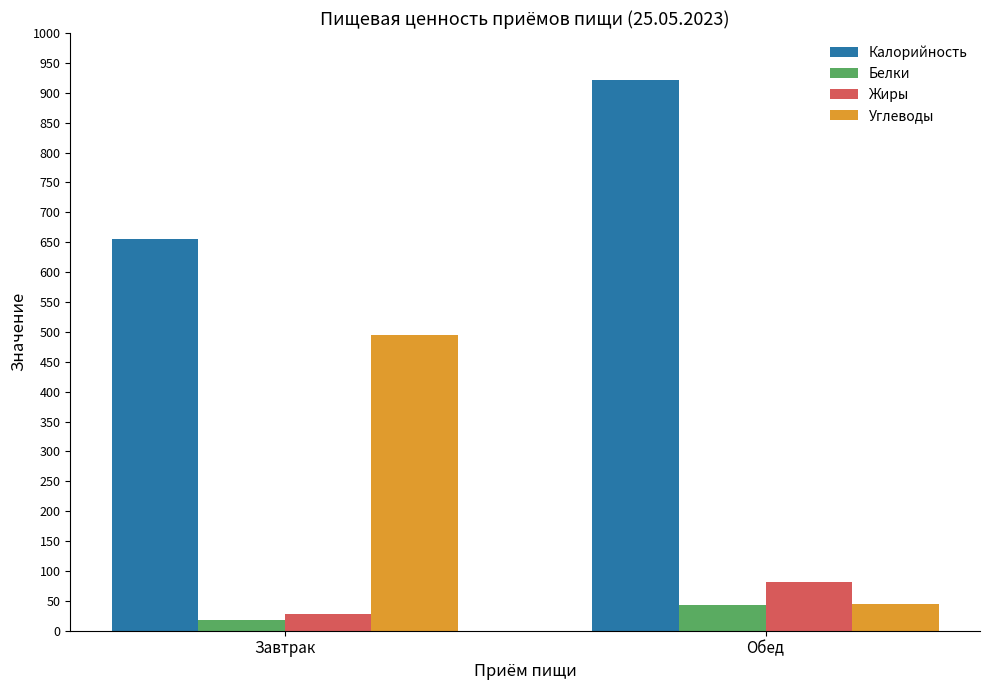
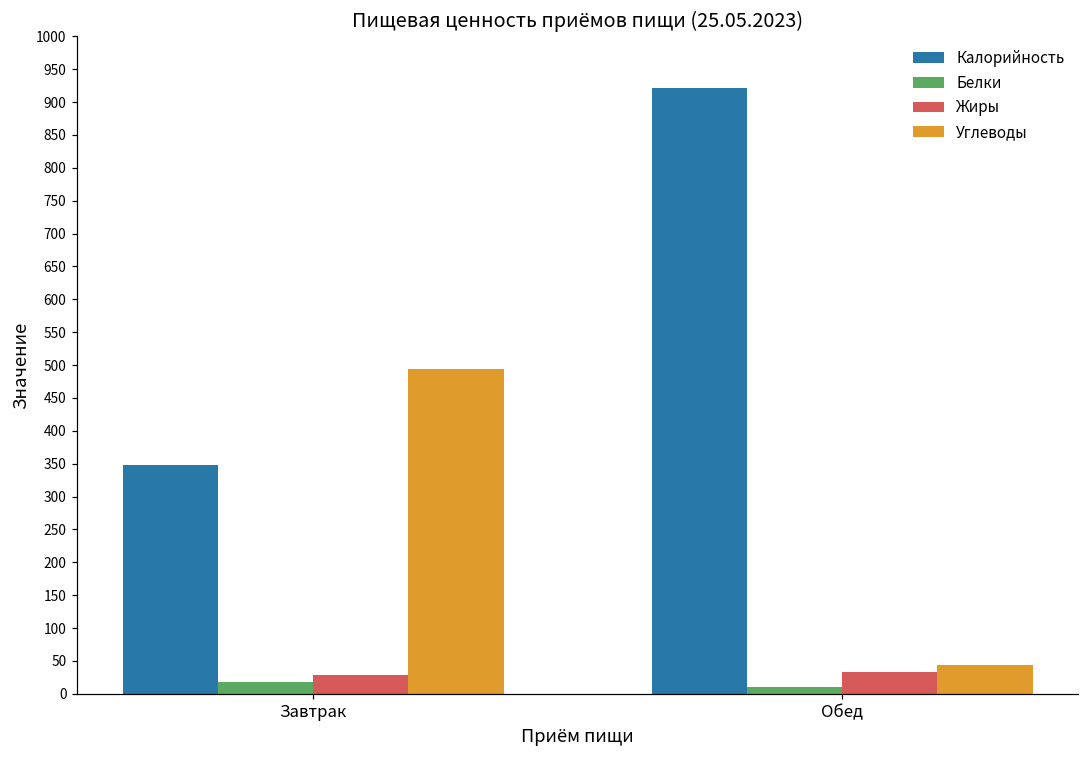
  {
    "Калорийность": {
-     "Завтрак": 660,
+     "Завтрак": 350,
      "Обед": 920
    },
    "Белки": {
      "Завтрак": 20,
-     "Обед": 40
+     "Обед": 10
    },
    "Жиры": {
      "Завтрак": 30,
-     "Обед": 80
+     "Обед": 30
    },
    "Углеводы": {
      "Завтрак": 490,
      "Обед": 40
    }
  }
